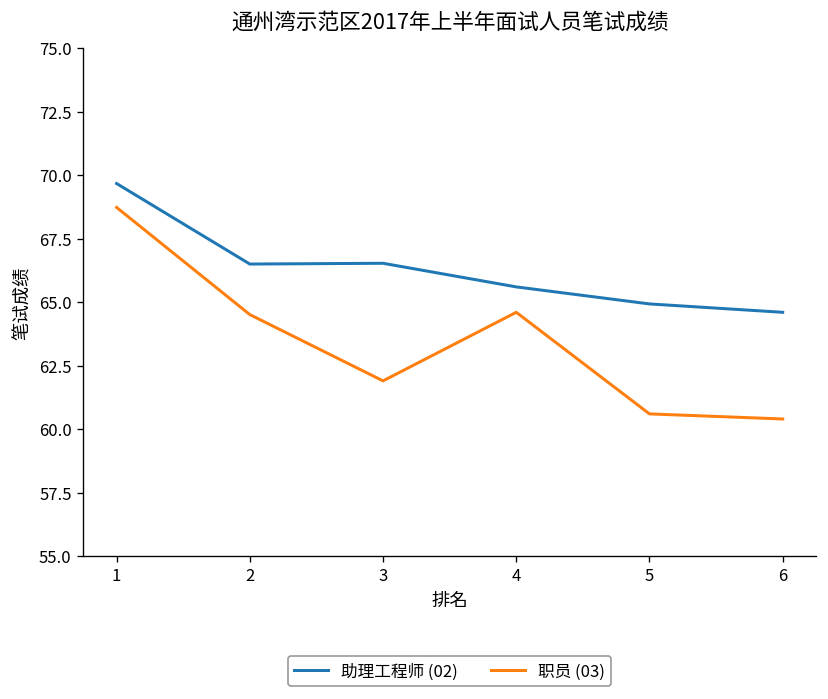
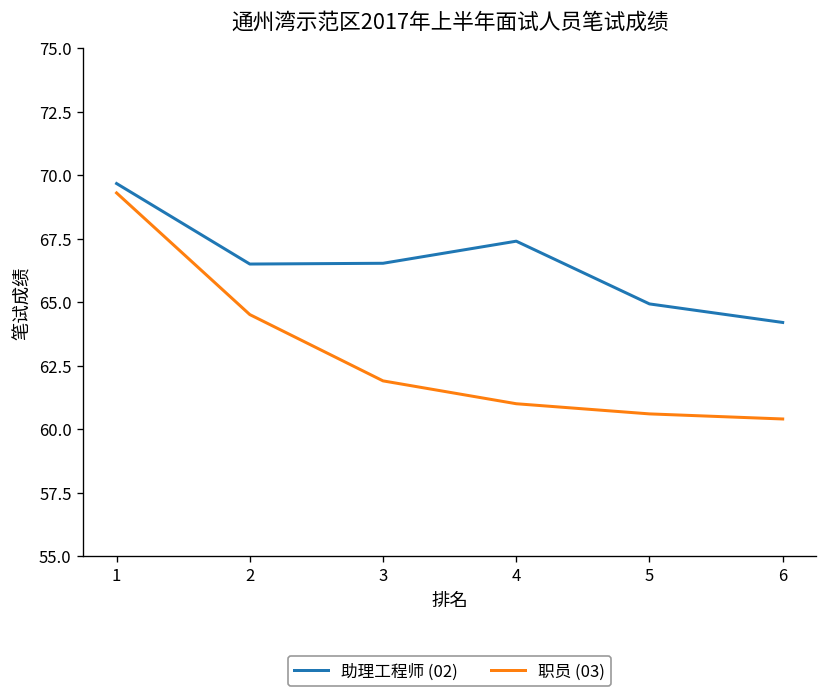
  {
    "助理工程师 (02)": {
      "1": 69.7,
      "2": 66.5,
      "3": 66.5,
-     "4": 65.6,
+     "4": 67.4,
      "5": 64.9,
-     "6": 64.6
+     "6": 64.2
    },
    "职员 (03)": {
-     "1": 68.7,
+     "1": 69.3,
      "2": 64.5,
      "3": 61.9,
-     "4": 64.6,
+     "4": 61.0,
      "5": 60.6,
      "6": 60.4
    }
  }
